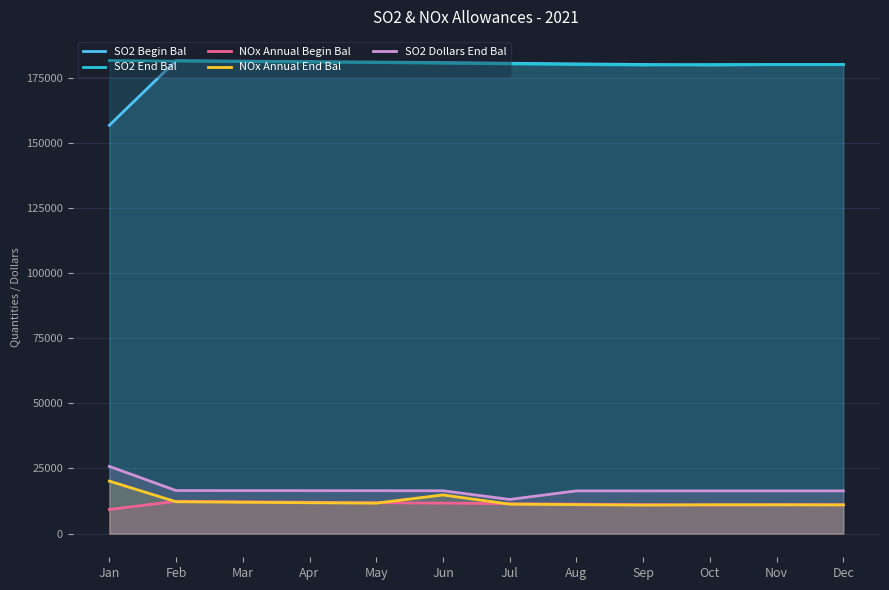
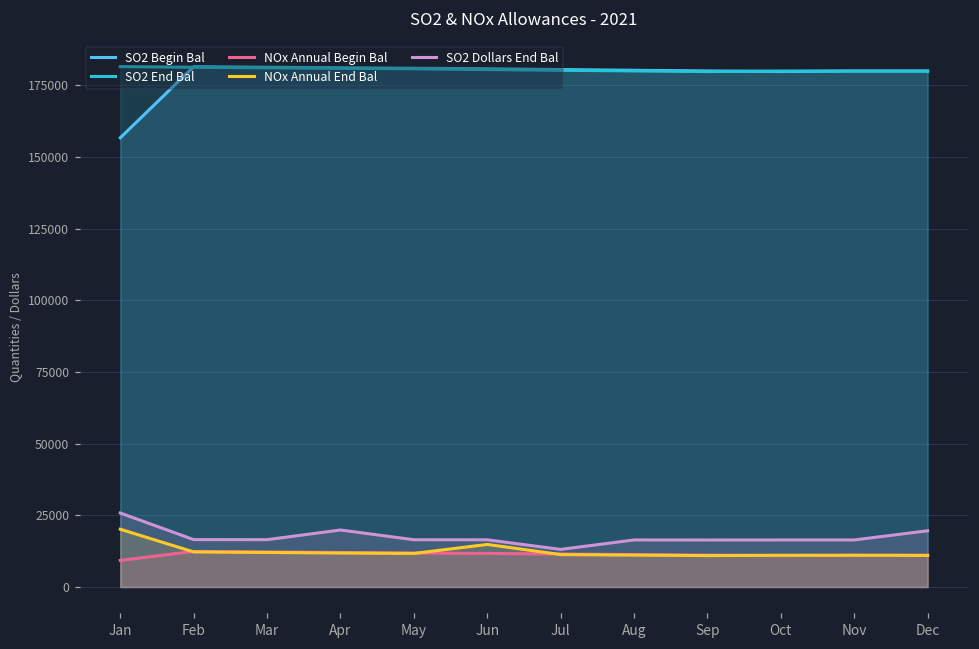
  {
    "NOx Annual Begin Bal": {
      "Jan": 9000,
      "Jun": 12000
    },
    "NOx Annual End Bal": {
      "Jan": 20000,
      "Jun": 15000
    },
    "SO2 Dollars End Bal": {
      "Jan": 26000,
      "Feb": 17000,
      "Mar": 17000,
-     "Apr": 17000,
+     "Apr": 20000,
      "May": 16000,
      "Jun": 16000,
      "Jul": 13000,
      "Aug": 16000,
      "Sep": 16000,
      "Oct": 16000,
      "Nov": 16000,
-     "Dec": 16000
+     "Dec": 20000
    }
  }
